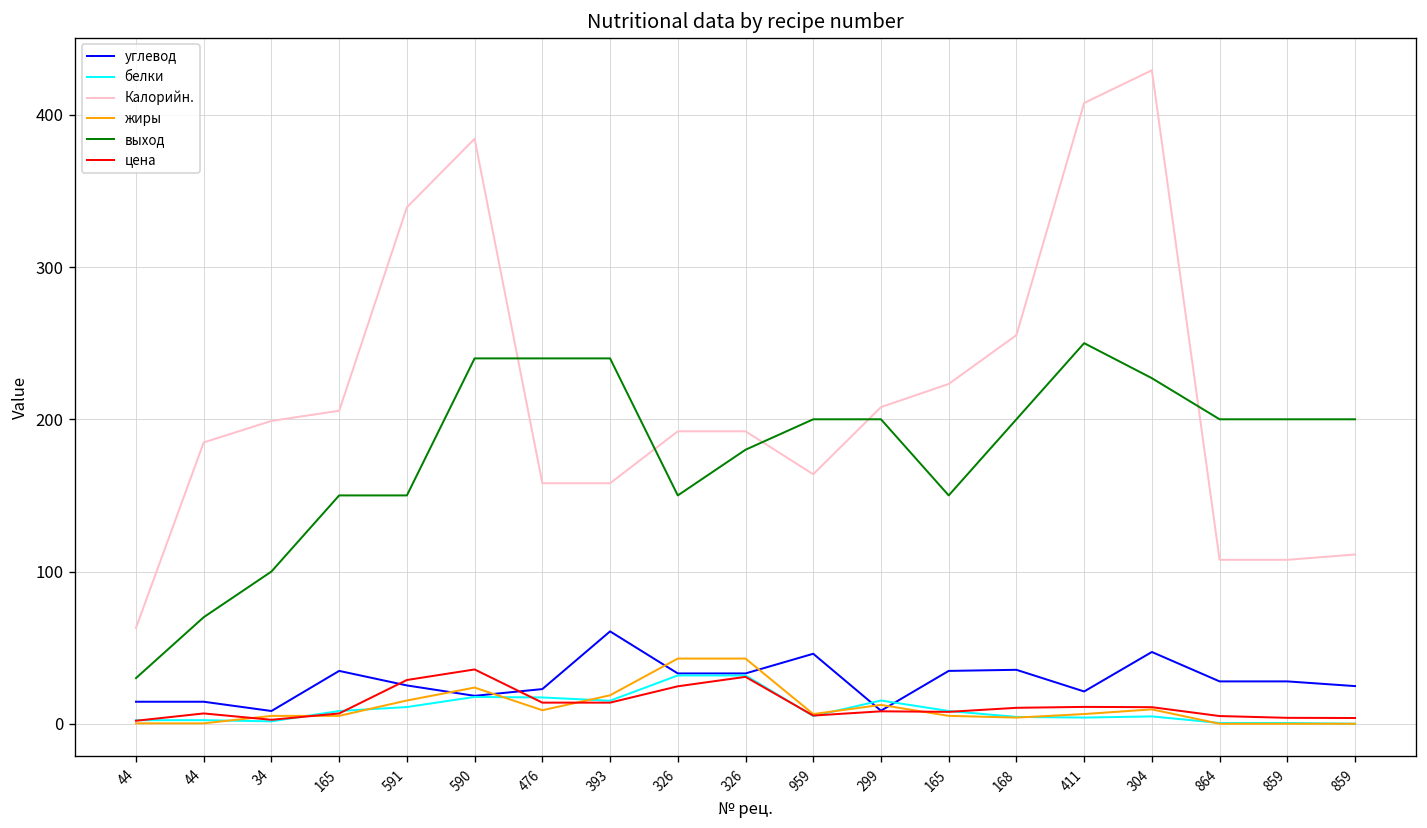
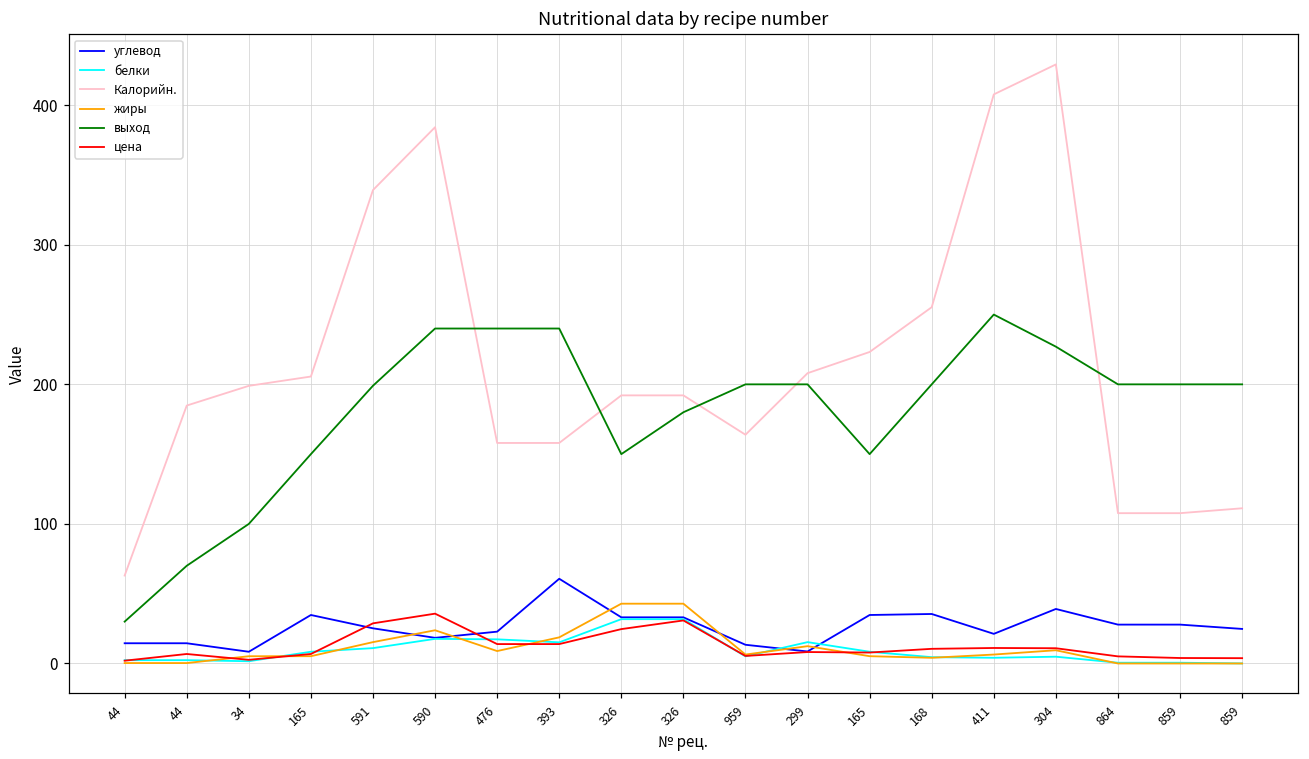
  {
    "углевод": {
      "34": 8,
      "591": 25,
      "476": 23,
      "393": 61,
-     "959": 46,
+     "959": 13,
      "168": 35,
      "411": 21,
-     "304": 47,
+     "304": 39,
      "864": 28
    },
    "белки": {
      "591": 11,
      "476": 17,
      "299": 15,
      "411": 4,
      "304": 5
    },
    "Калорийн.": {
      "34": 199,
      "591": 339,
      "590": 384,
      "476": 158,
      "393": 158,
      "959": 164,
      "299": 208,
      "168": 255,
      "411": 408,
      "304": 429,
      "864": 108
    },
    "жиры": {
      "34": 5,
      "591": 15,
      "590": 24,
      "476": 9,
      "393": 19,
      "299": 12,
      "411": 6
    },
    "выход": {
      "34": 100,
-     "591": 150,
+     "591": 199,
      "590": 240,
      "476": 240,
      "393": 240,
      "959": 200,
      "299": 200,
      "168": 200,
      "411": 250,
      "304": 227,
      "864": 200
    },
    "цена": {
      "591": 29,
      "590": 36,
      "476": 14,
      "168": 11,
      "411": 11,
      "864": 5
    }
  }
